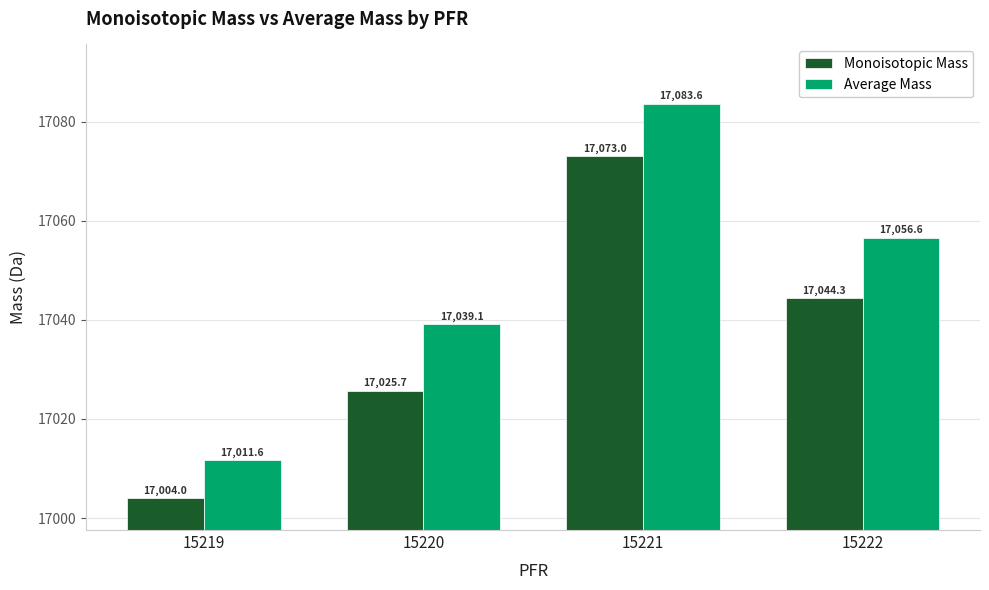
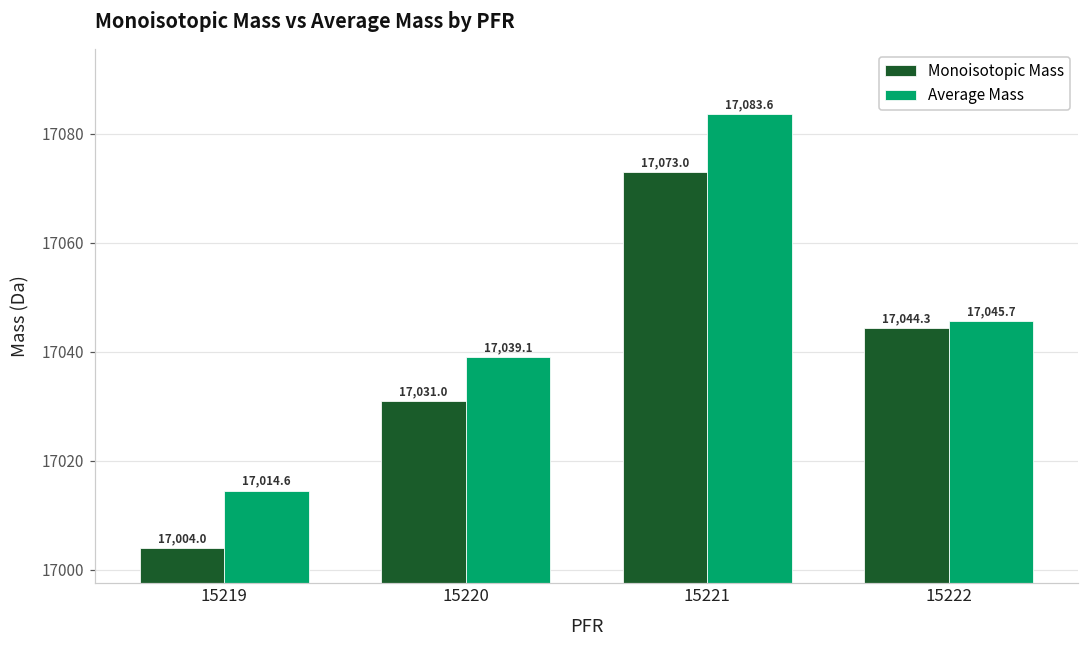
  {
    "Monoisotopic Mass": {
      "15219": "17,004.0",
-     "15220": "17,025.7",
+     "15220": "17,031.0",
      "15221": "17,073.0",
      "15222": "17,044.3"
    },
    "Average Mass": {
-     "15219": "17,011.6",
+     "15219": "17,014.6",
      "15220": "17,039.1",
      "15221": "17,083.6",
-     "15222": "17,056.6"
+     "15222": "17,045.7"
    }
  }
